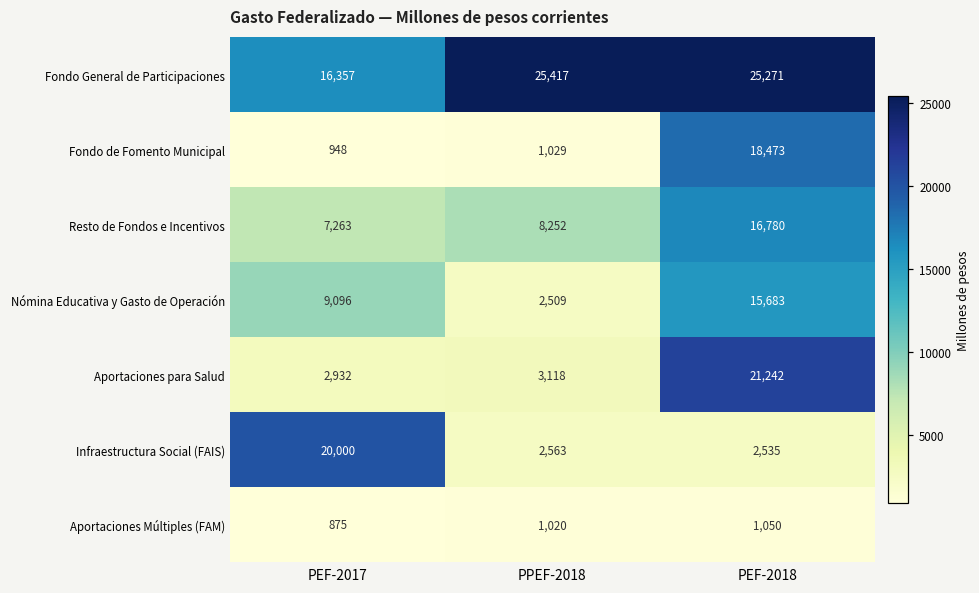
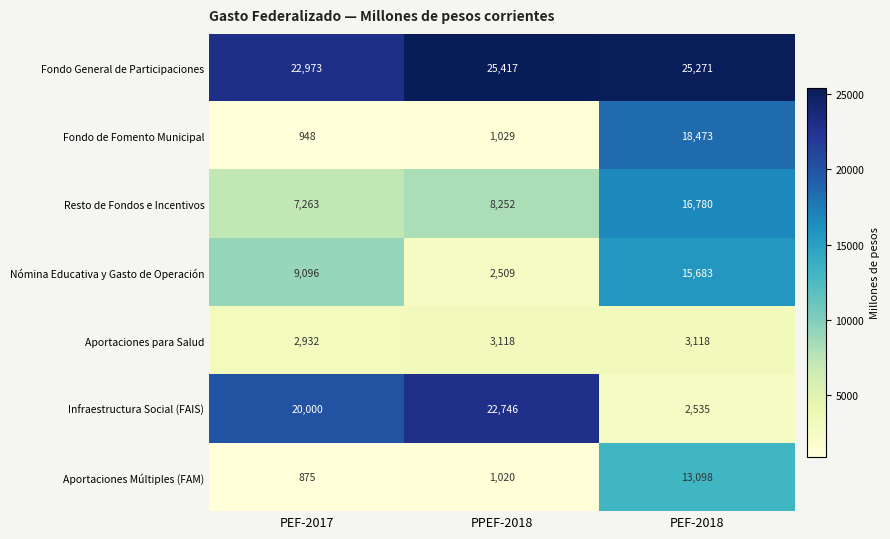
  {
    "Fondo General de Participaciones": {
-     "PEF-2017": "16,357",
+     "PEF-2017": "22,973",
      "PPEF-2018": "25,417",
      "PEF-2018": "25,271"
    },
    "Fondo de Fomento Municipal": {
      "PEF-2017": "948",
      "PPEF-2018": "1,029",
      "PEF-2018": "18,473"
    },
    "Resto de Fondos e Incentivos": {
      "PEF-2017": "7,263",
      "PPEF-2018": "8,252",
      "PEF-2018": "16,780"
    },
    "Nómina Educativa y Gasto de Operación": {
      "PEF-2017": "9,096",
      "PPEF-2018": "2,509",
      "PEF-2018": "15,683"
    },
    "Aportaciones para Salud": {
      "PEF-2017": "2,932",
      "PPEF-2018": "3,118",
-     "PEF-2018": "21,242"
+     "PEF-2018": "3,118"
    },
    "Infraestructura Social (FAIS)": {
      "PEF-2017": "20,000",
-     "PPEF-2018": "2,563",
+     "PPEF-2018": "22,746",
      "PEF-2018": "2,535"
    },
    "Aportaciones Múltiples (FAM)": {
      "PEF-2017": "875",
      "PPEF-2018": "1,020",
-     "PEF-2018": "1,050"
+     "PEF-2018": "13,098"
    }
  }
